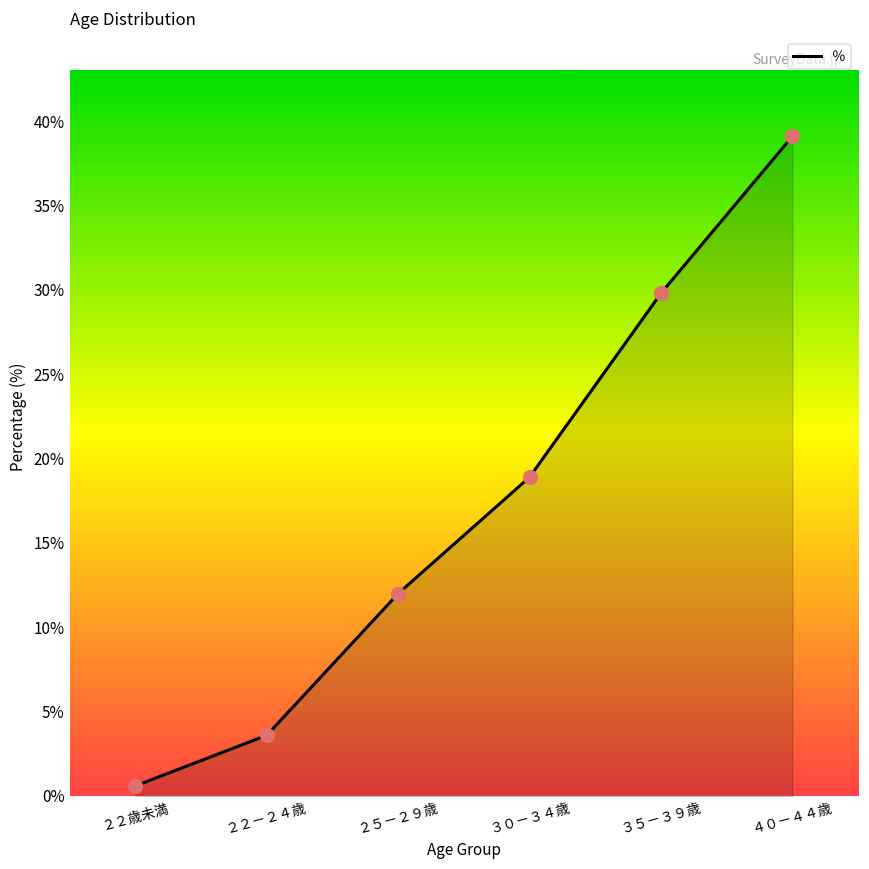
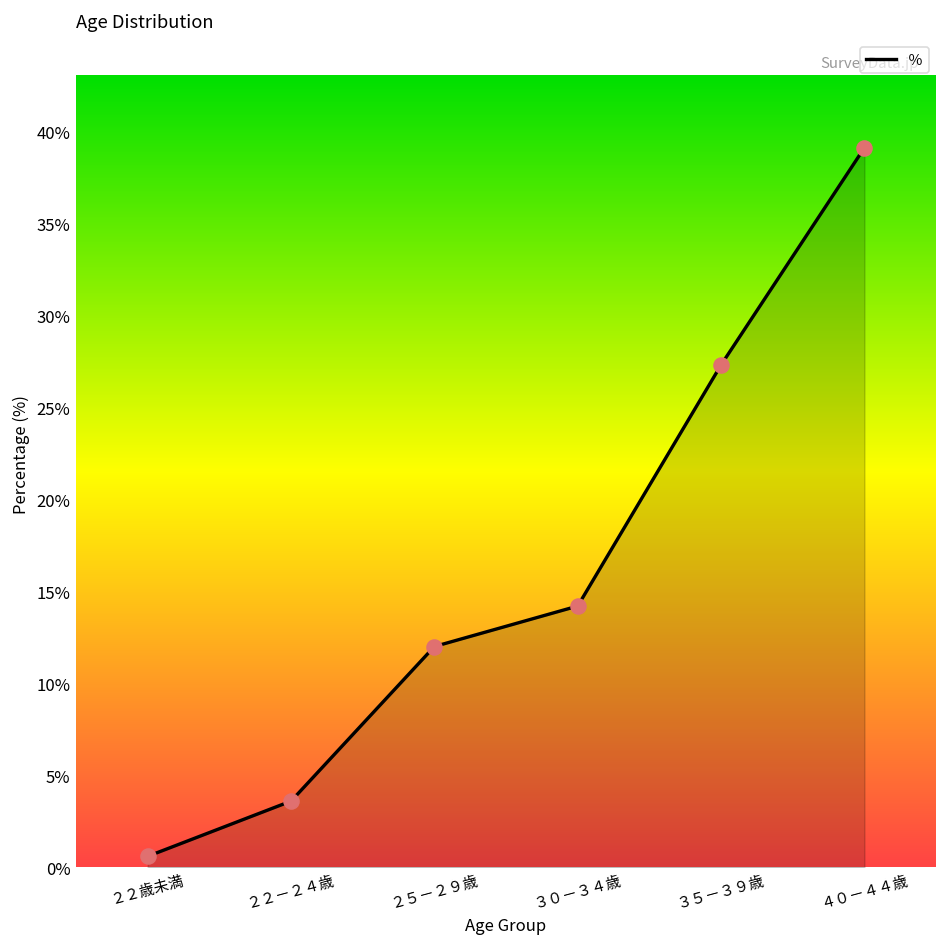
  {
    "２２歳未満": "0.6%",
    "２２－２４歳": "3.6%",
    "２５－２９歳": "12.0%",
-   "３０－３４歳": "18.9%",
-   "３５－３９歳": "29.8%",
+   "３０－３４歳": "14.2%",
+   "３５－３９歳": "27.3%",
    "４０－４４歳": "39.1%"
  }
